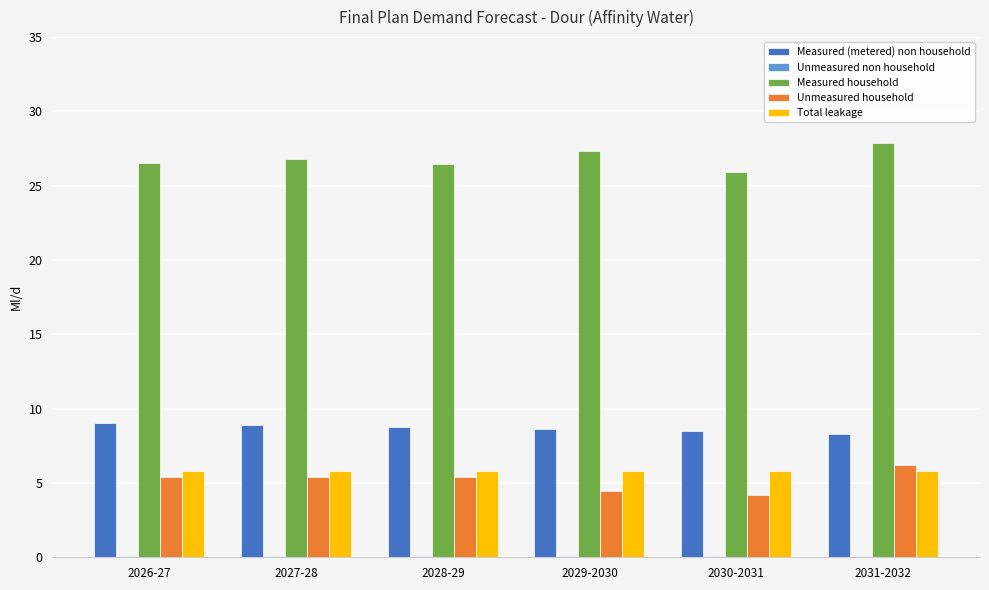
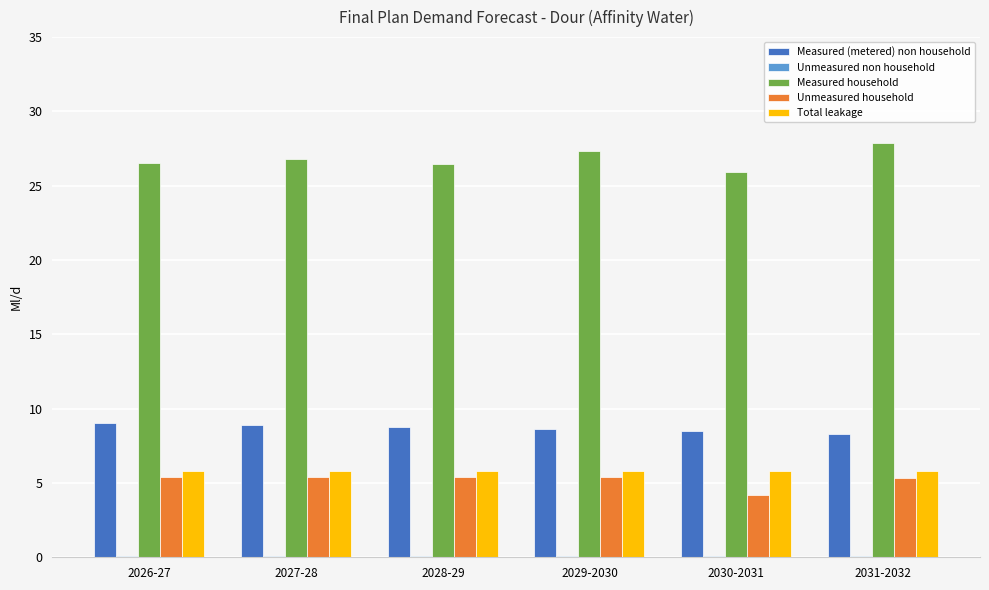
  {
    "Measured household": {
      "2026-27": 26.5,
      "2027-28": 26.8,
      "2028-29": 26.5,
      "2029-2030": 27.3,
      "2030-2031": 25.9,
      "2031-2032": 27.9
    },
    "Unmeasured household": {
      "2026-27": 5.4,
      "2027-28": 5.4,
      "2028-29": 5.4,
-     "2029-2030": 4.4,
+     "2029-2030": 5.4,
      "2030-2031": 4.2,
-     "2031-2032": 6.2
+     "2031-2032": 5.4
    },
    "Total leakage": {
      "2026-27": 5.8,
      "2027-28": 5.8,
      "2028-29": 5.8,
      "2029-2030": 5.8,
      "2030-2031": 5.8,
      "2031-2032": 5.8
    }
  }
